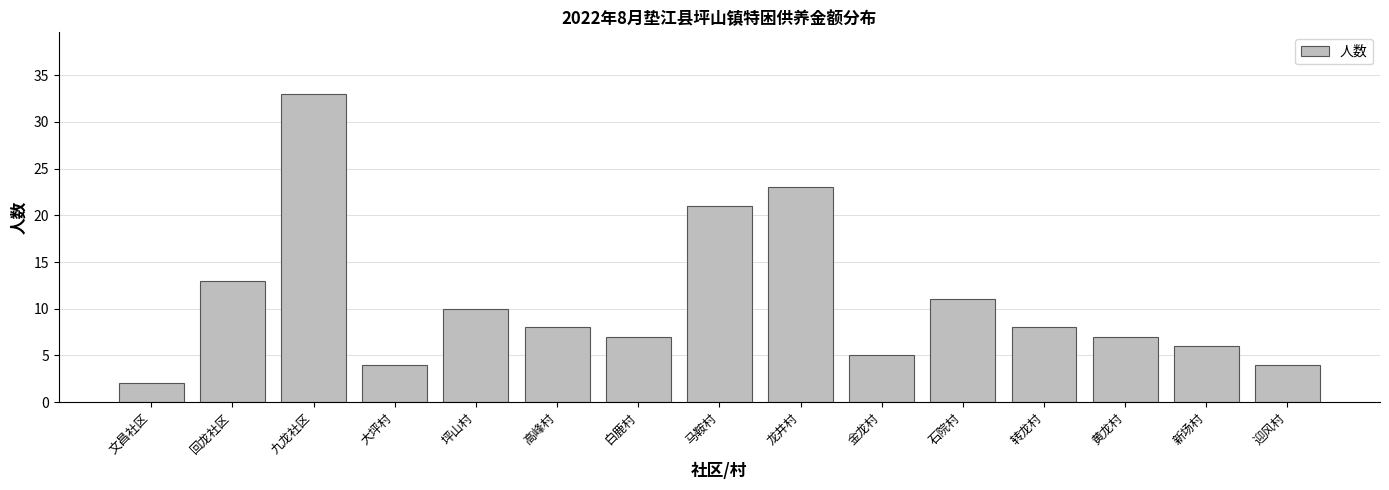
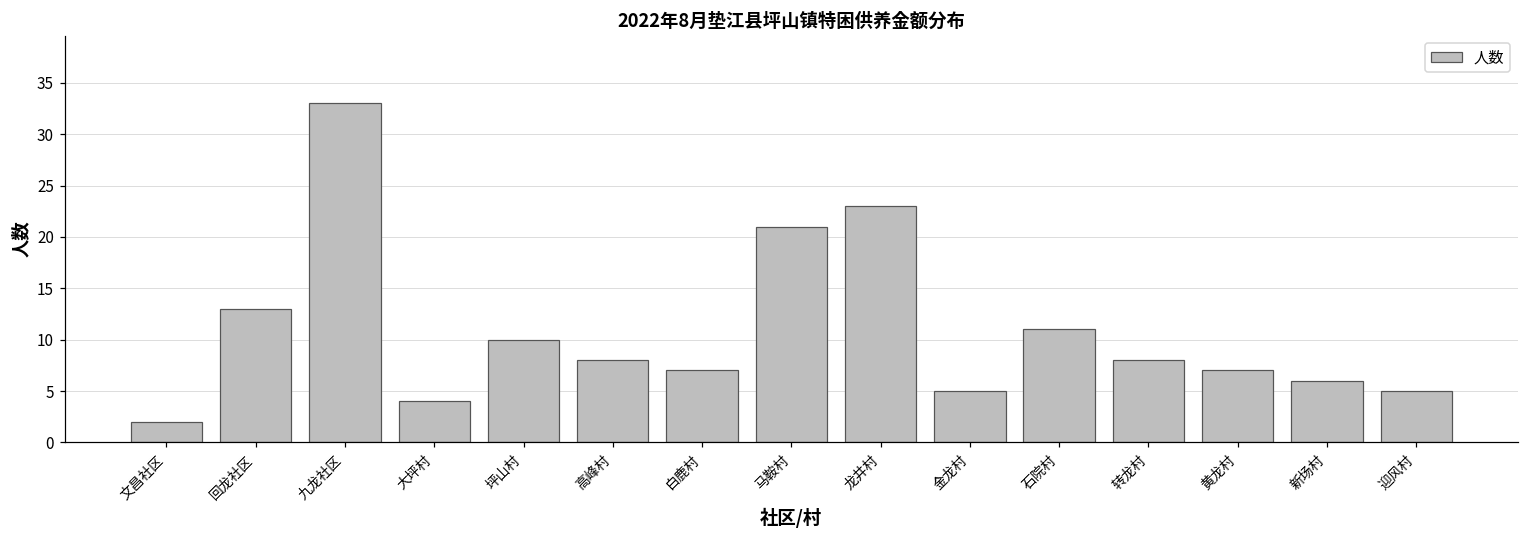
  {
    "文昌社区": 2,
    "回龙社区": 13,
    "九龙社区": 33,
    "大坪村": 4,
    "坪山村": 10,
    "高峰村": 8,
    "白鹿村": 7,
    "马鞍村": 21,
    "龙井村": 23,
    "金龙村": 5,
    "石院村": 11,
    "转龙村": 8,
    "黄龙村": 7,
    "新场村": 6,
-   "迎风村": 4
+   "迎风村": 5
  }
